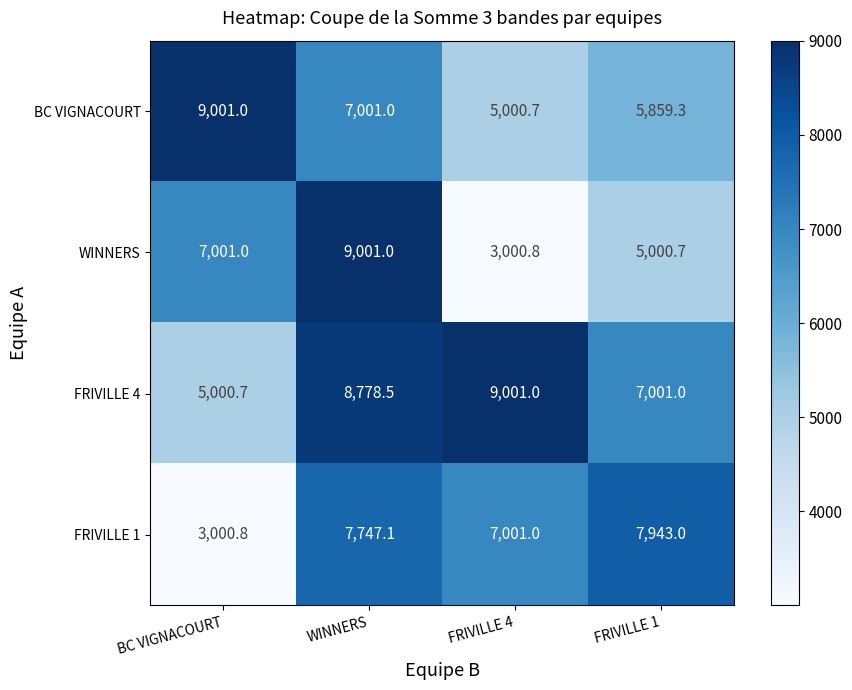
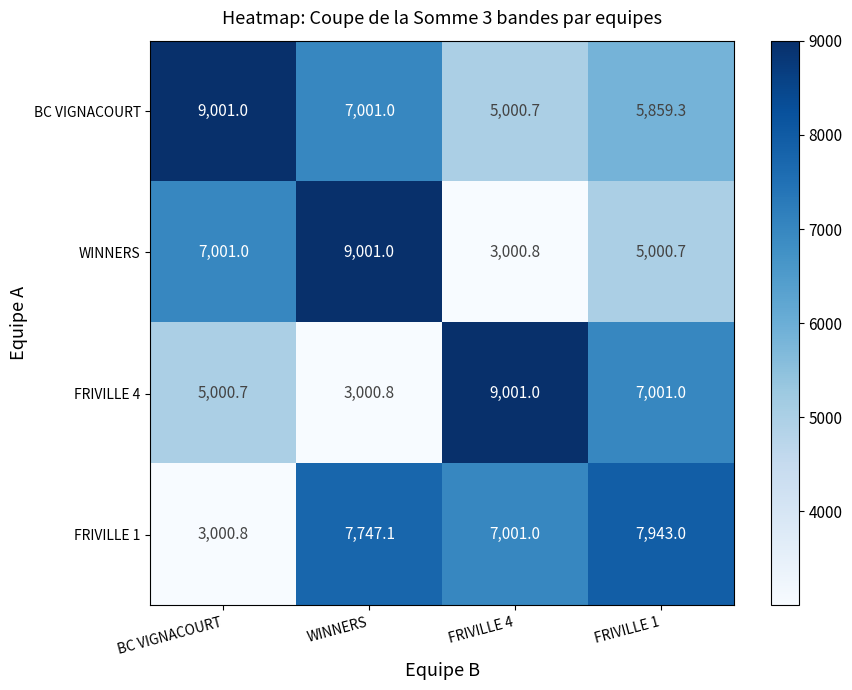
  {
    "BC VIGNACOURT": {
      "BC VIGNACOURT": "9,001.0",
      "WINNERS": "7,001.0",
      "FRIVILLE 4": "5,000.7",
      "FRIVILLE 1": "5,859.3"
    },
    "WINNERS": {
      "BC VIGNACOURT": "7,001.0",
      "WINNERS": "9,001.0",
      "FRIVILLE 4": "3,000.8",
      "FRIVILLE 1": "5,000.7"
    },
    "FRIVILLE 4": {
      "BC VIGNACOURT": "5,000.7",
-     "WINNERS": "8,778.5",
+     "WINNERS": "3,000.8",
      "FRIVILLE 4": "9,001.0",
      "FRIVILLE 1": "7,001.0"
    },
    "FRIVILLE 1": {
      "BC VIGNACOURT": "3,000.8",
      "WINNERS": "7,747.1",
      "FRIVILLE 4": "7,001.0",
      "FRIVILLE 1": "7,943.0"
    }
  }
